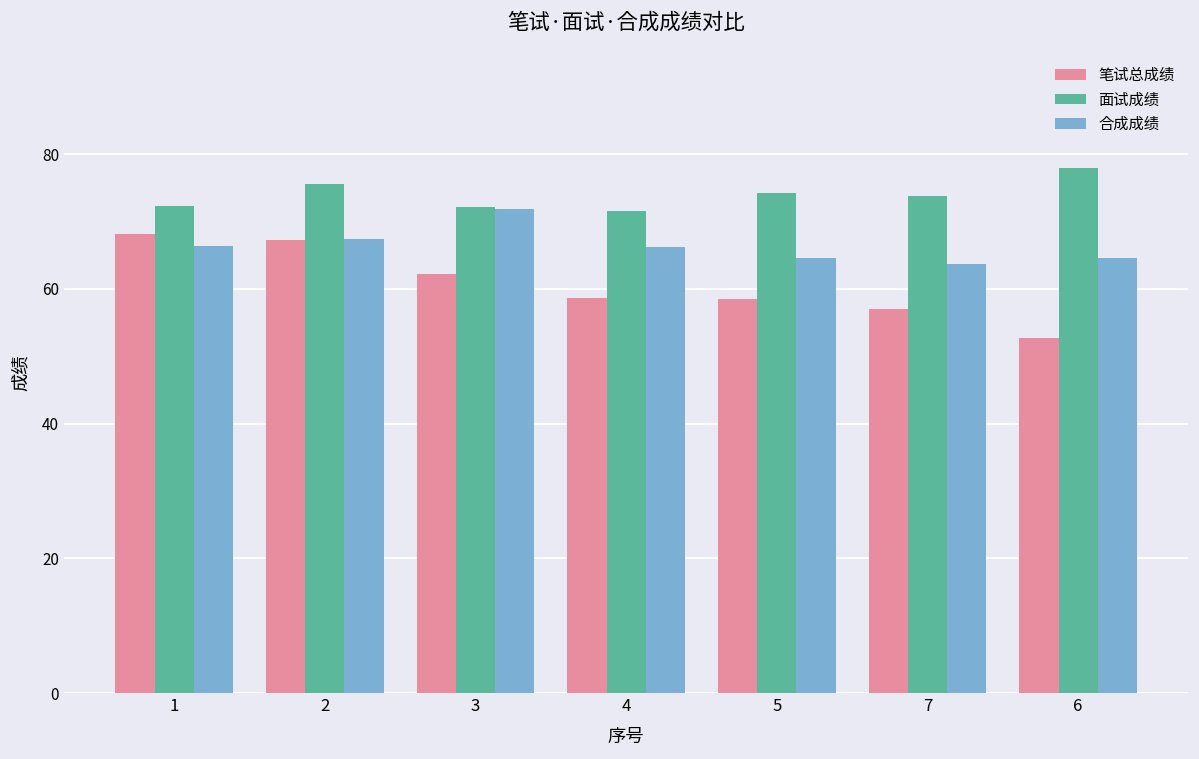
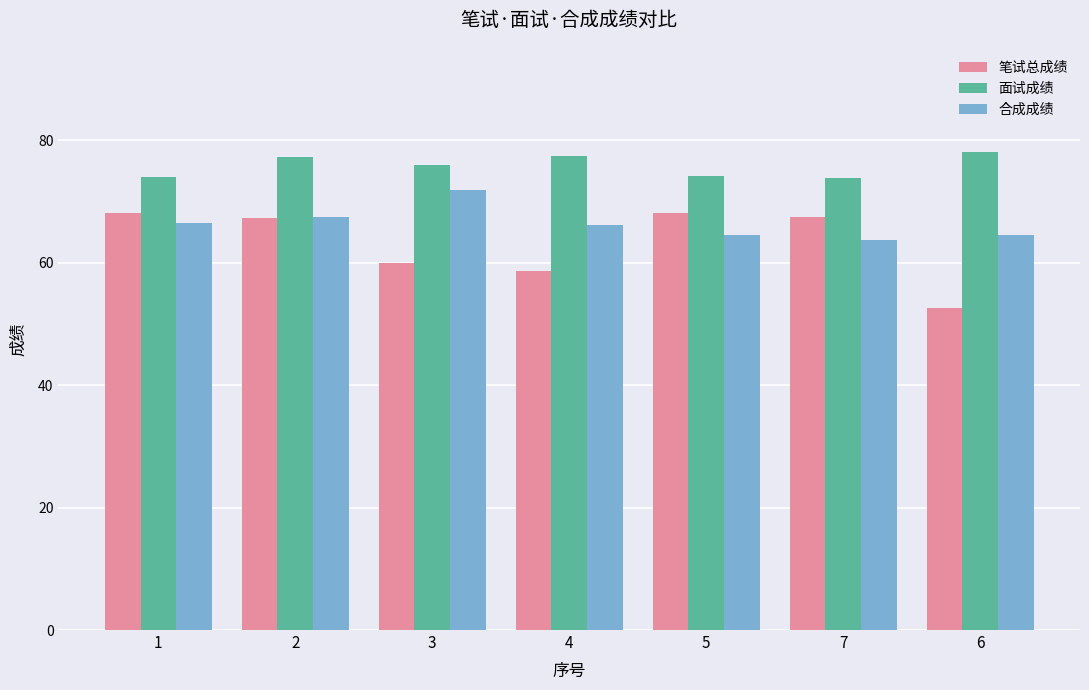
  {
    "笔试总成绩": {
      "1": 68,
      "2": 67,
-     "3": 62,
+     "3": 60,
      "4": 59,
-     "5": 58,
-     "7": 57,
+     "5": 68,
+     "7": 67,
      "6": 53
    },
    "面试成绩": {
-     "1": 72,
-     "2": 76,
-     "3": 72,
-     "4": 72,
+     "1": 74,
+     "2": 77,
+     "3": 76,
+     "4": 77,
      "5": 74,
      "7": 74,
      "6": 78
    },
    "合成成绩": {
      "1": 66,
      "2": 67,
      "3": 72,
      "4": 66,
      "5": 65,
      "7": 64,
      "6": 65
    }
  }
